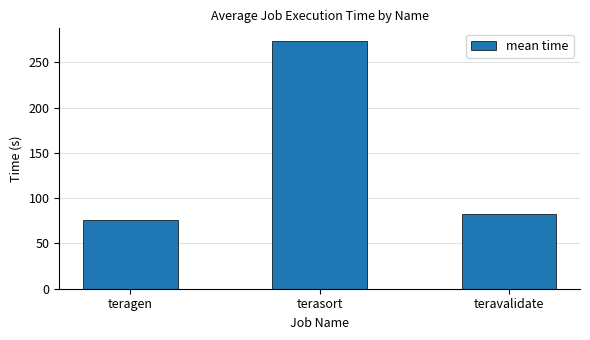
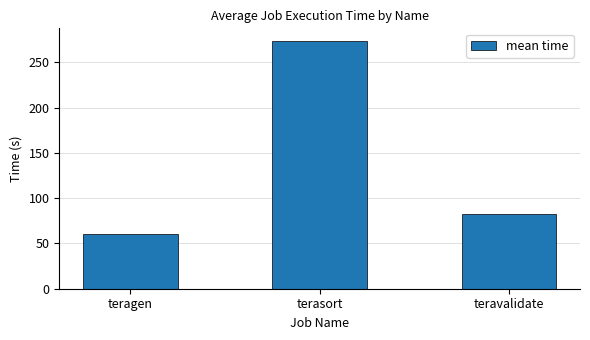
  {
-   "teragen": 80,
+   "teragen": 60,
    "terasort": 270,
    "teravalidate": 80
  }
